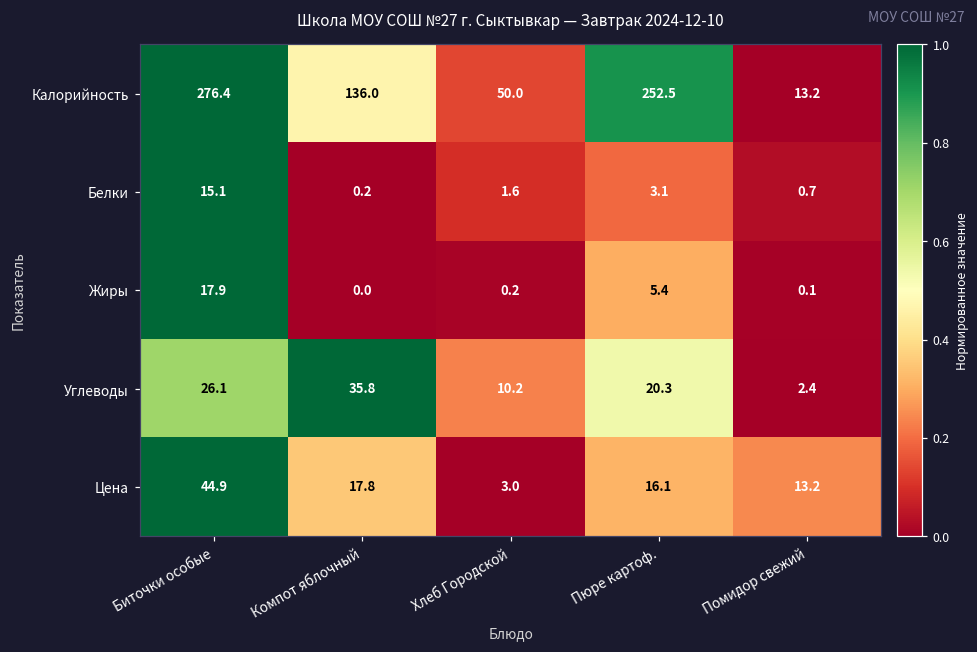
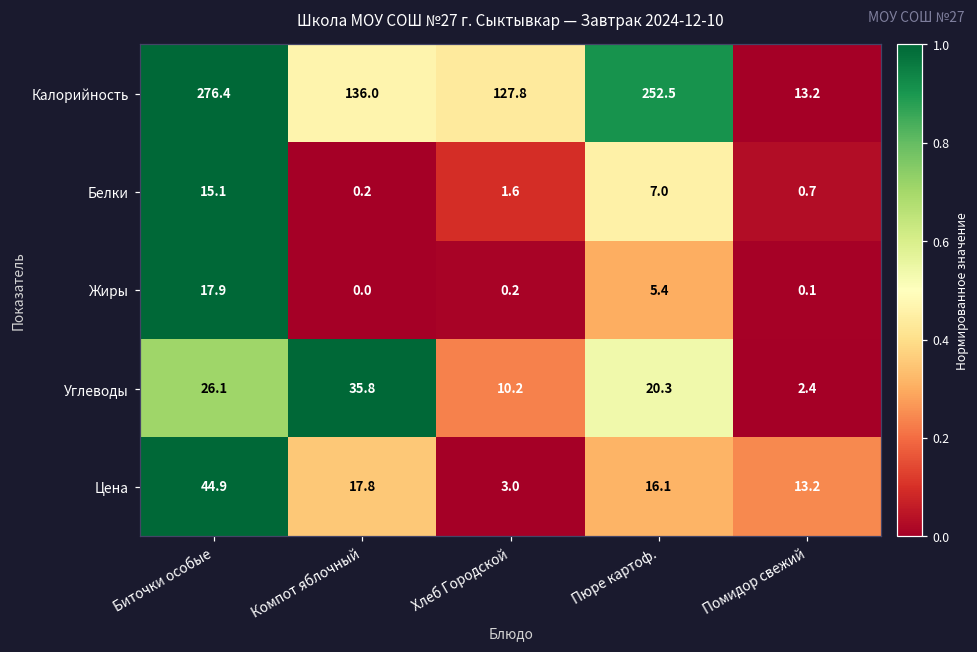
  {
    "Калорийность": {
      "Биточки особые": 276.4,
      "Компот яблочный": 136.0,
-     "Хлеб Городской": 50.0,
+     "Хлеб Городской": 127.8,
      "Пюре картоф.": 252.5,
      "Помидор свежий": 13.2
    },
    "Белки": {
      "Биточки особые": 15.1,
      "Компот яблочный": 0.2,
      "Хлеб Городской": 1.6,
-     "Пюре картоф.": 3.1,
+     "Пюре картоф.": 7.0,
      "Помидор свежий": 0.7
    },
    "Жиры": {
      "Биточки особые": 17.9,
      "Компот яблочный": 0.0,
      "Хлеб Городской": 0.2,
      "Пюре картоф.": 5.4,
      "Помидор свежий": 0.1
    },
    "Углеводы": {
      "Биточки особые": 26.1,
      "Компот яблочный": 35.8,
      "Хлеб Городской": 10.2,
      "Пюре картоф.": 20.3,
      "Помидор свежий": 2.4
    },
    "Цена": {
      "Биточки особые": 44.9,
      "Компот яблочный": 17.8,
      "Хлеб Городской": 3.0,
      "Пюре картоф.": 16.1,
      "Помидор свежий": 13.2
    }
  }
